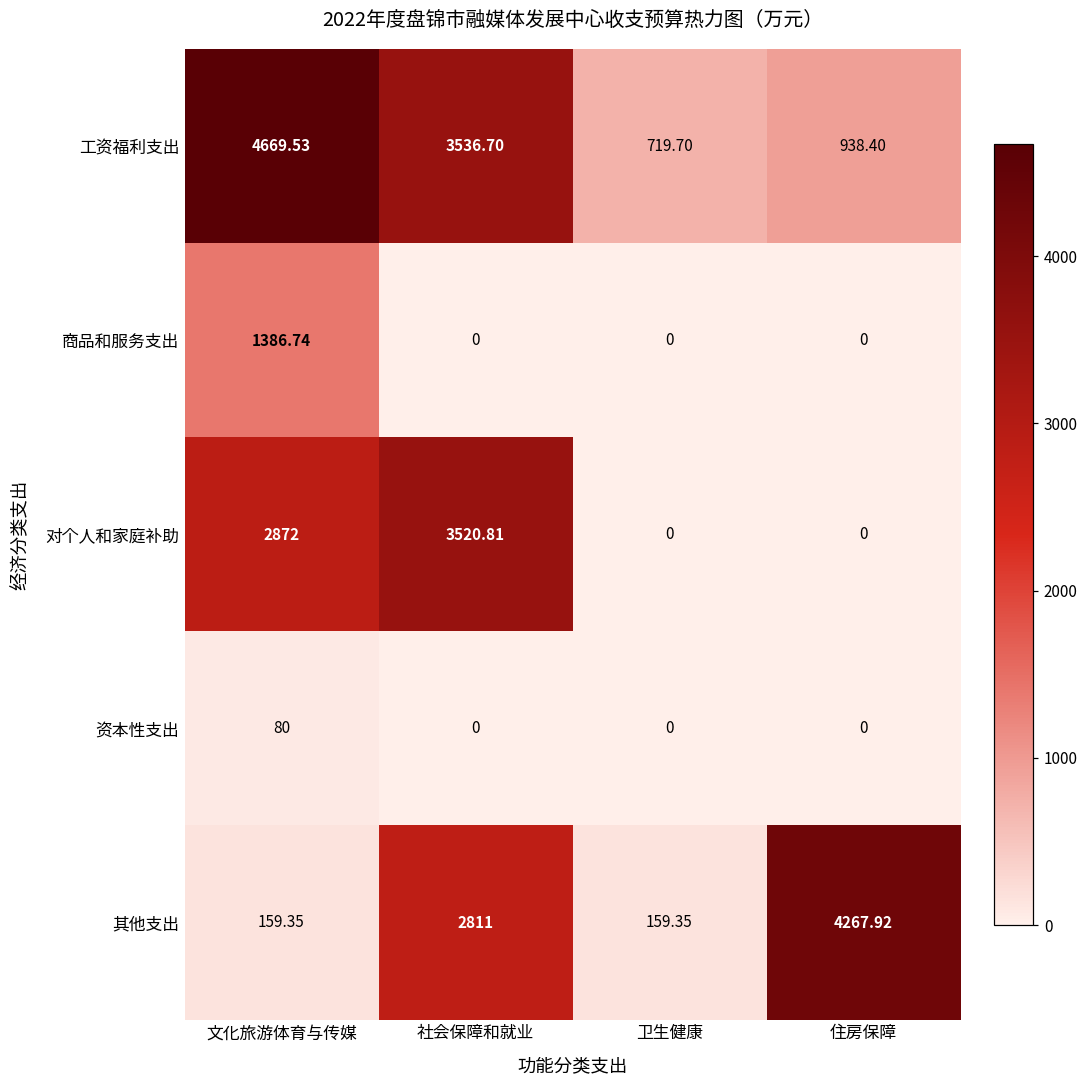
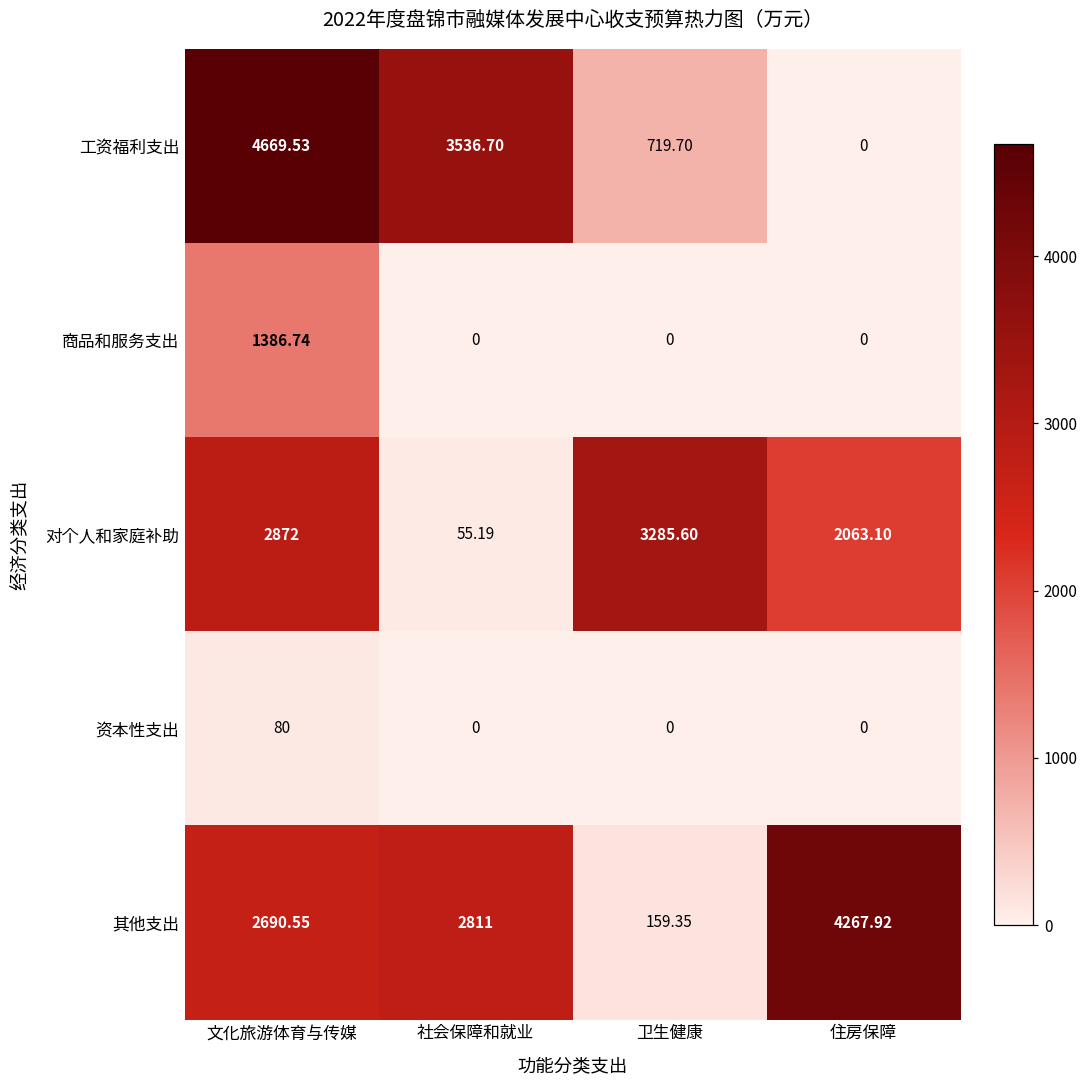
  {
    "工资福利支出": {
      "文化旅游体育与传媒": 4669.53,
      "社会保障和就业": 3536.70,
      "卫生健康": 719.70,
-     "住房保障": 938.40
+     "住房保障": 0
    },
    "商品和服务支出": {
      "文化旅游体育与传媒": 1386.74,
      "社会保障和就业": 0,
      "卫生健康": 0,
      "住房保障": 0
    },
    "对个人和家庭补助": {
      "文化旅游体育与传媒": 2872,
-     "社会保障和就业": 3520.81,
-     "卫生健康": 0,
-     "住房保障": 0
+     "社会保障和就业": 55.19,
+     "卫生健康": 3285.60,
+     "住房保障": 2063.10
    },
    "资本性支出": {
      "文化旅游体育与传媒": 80,
      "社会保障和就业": 0,
      "卫生健康": 0,
      "住房保障": 0
    },
    "其他支出": {
-     "文化旅游体育与传媒": 159.35,
+     "文化旅游体育与传媒": 2690.55,
      "社会保障和就业": 2811,
      "卫生健康": 159.35,
      "住房保障": 4267.92
    }
  }
